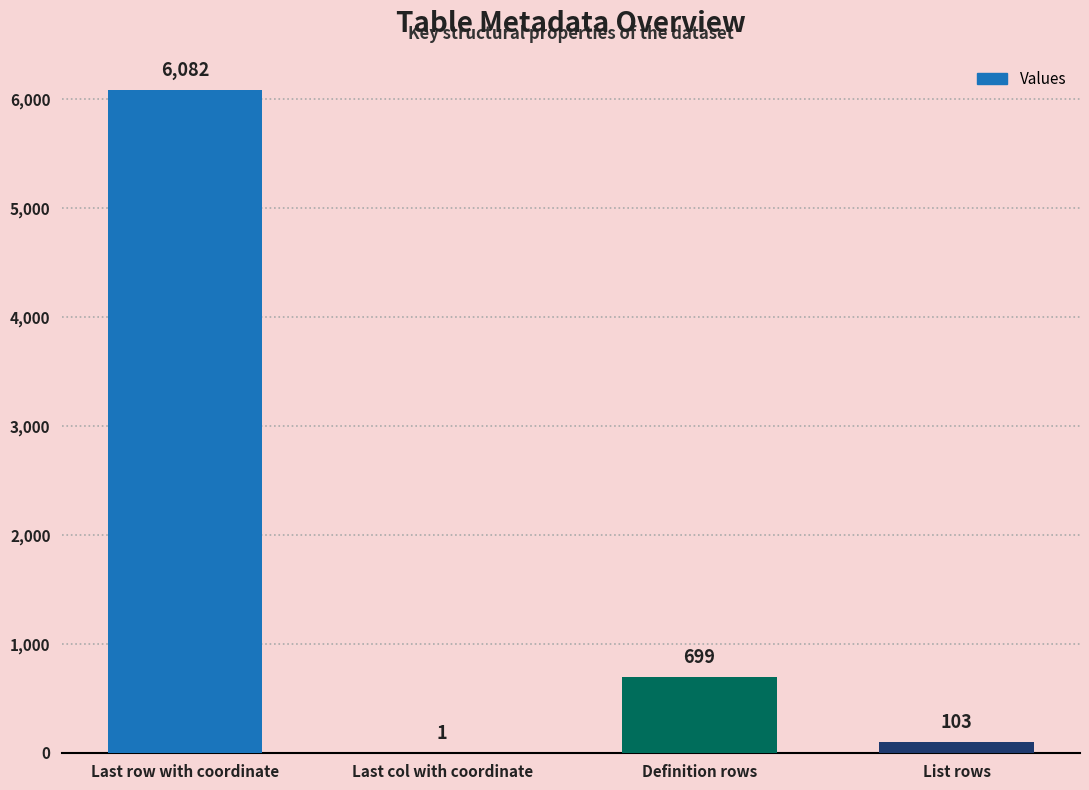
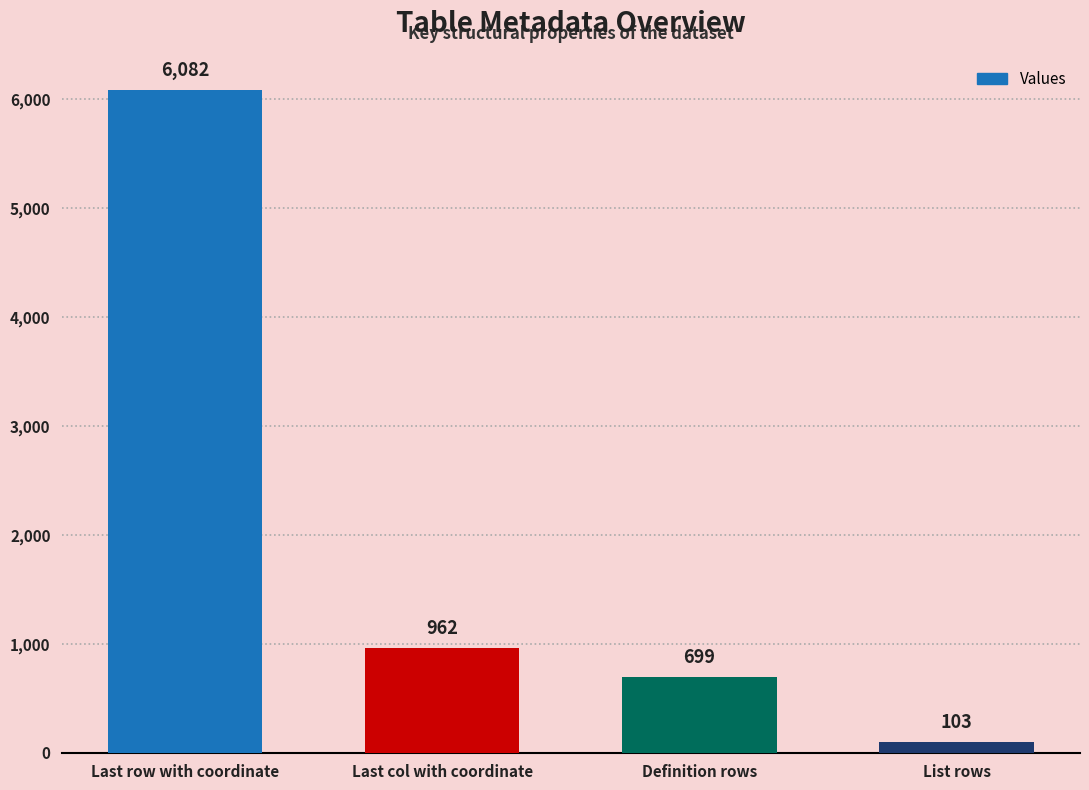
  {
    "Last row with coordinate": "6,082",
-   "Last col with coordinate": "1",
+   "Last col with coordinate": "962",
    "Definition rows": "699",
    "List rows": "103"
  }
